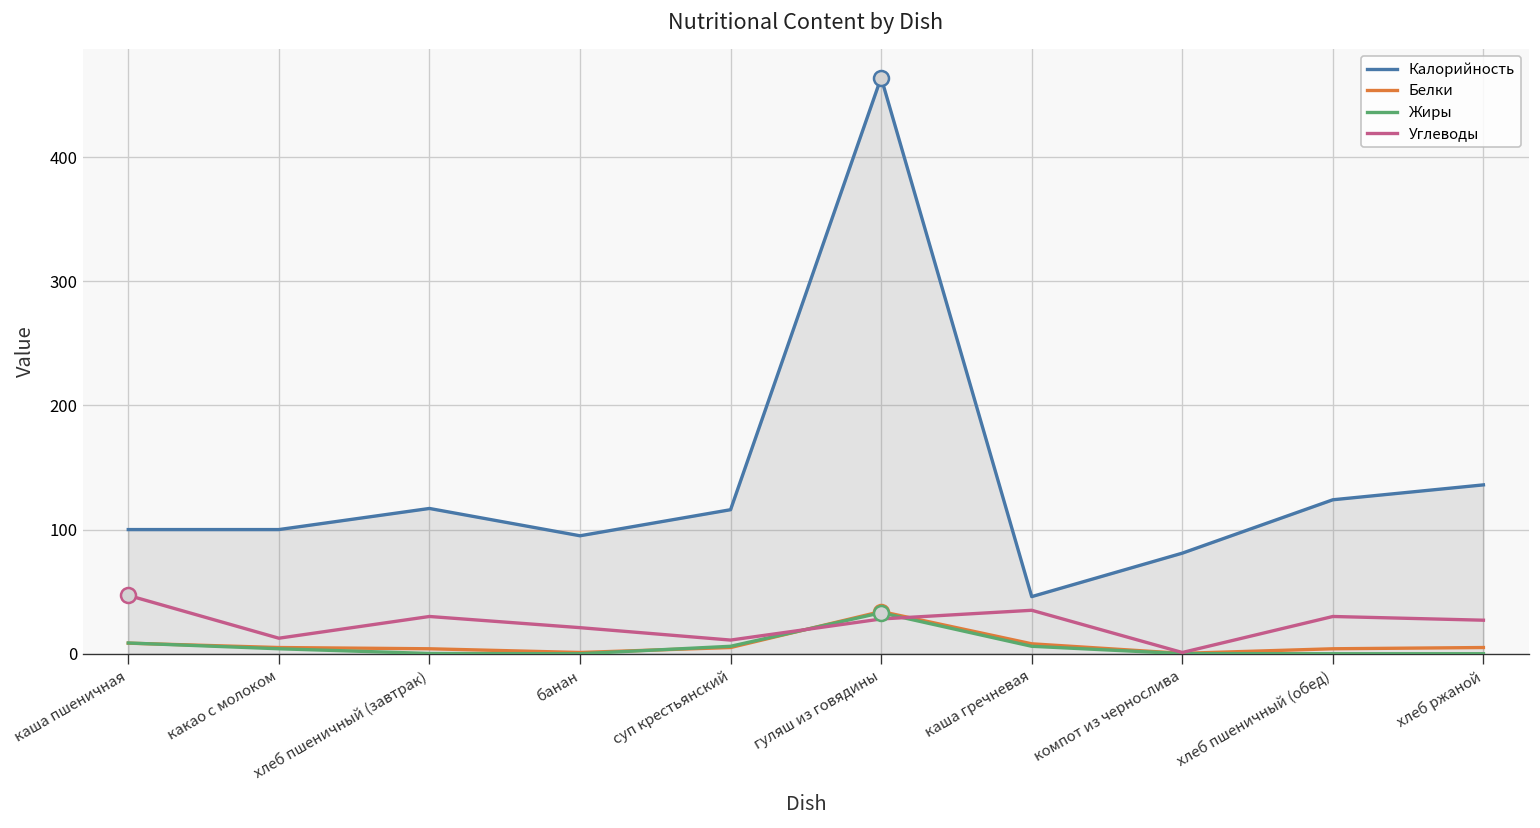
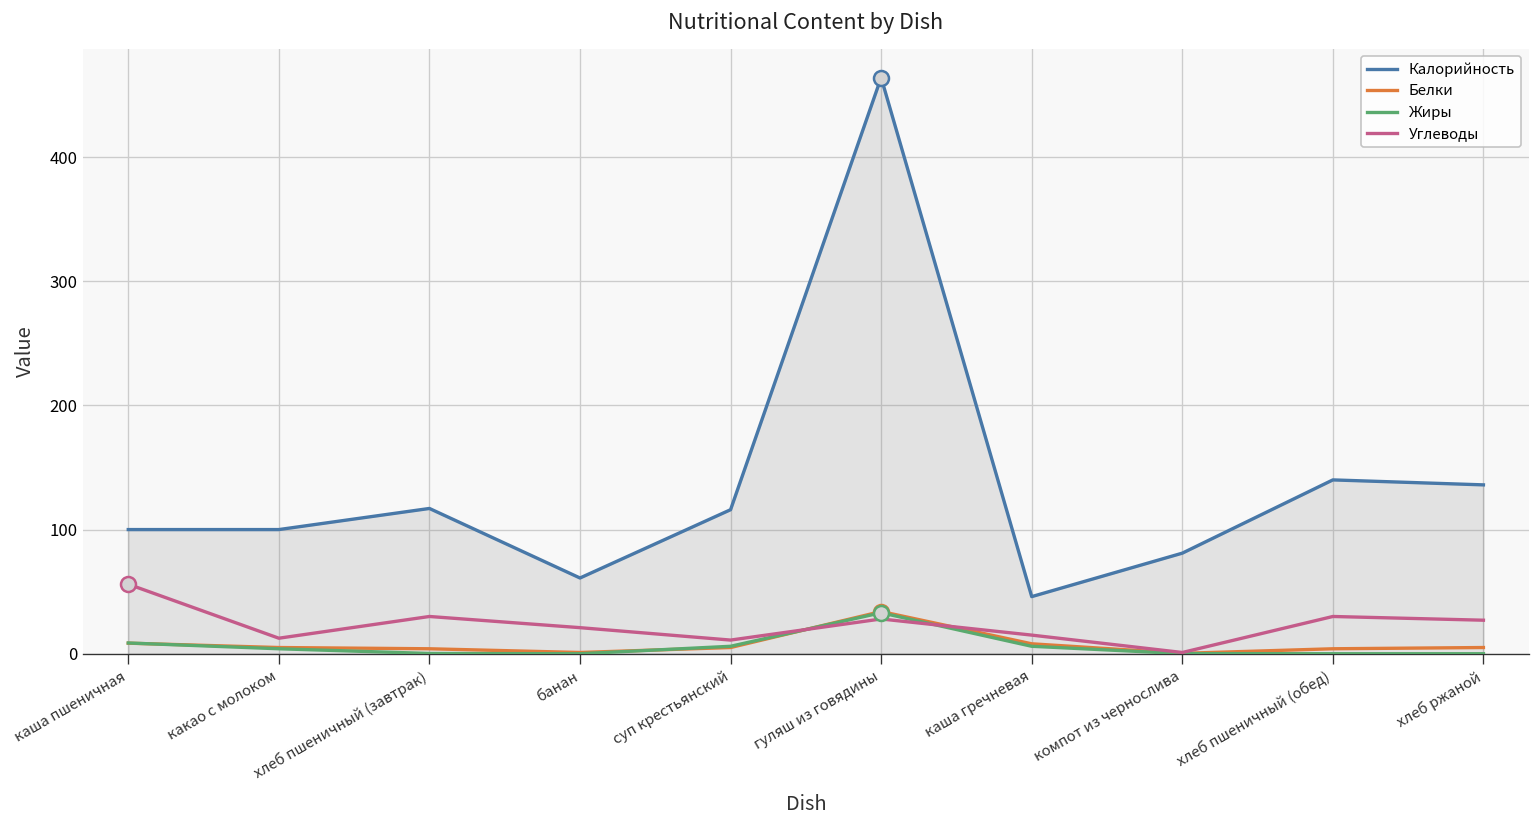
  {
    "Калорийность": {
      "каша пшеничная": 100,
      "какао с молоком": 100,
      "хлеб пшеничный (завтрак)": 117,
-     "банан": 95,
+     "банан": 61,
      "суп крестьянский": 116,
      "каша гречневая": 46,
      "компот из чернослива": 81,
-     "хлеб пшеничный (обед)": 124,
+     "хлеб пшеничный (обед)": 140,
      "хлеб ржаной": 136
    },
    "Белки": {
      "хлеб пшеничный (завтрак)": 4,
      "хлеб пшеничный (обед)": 4,
      "хлеб ржаной": 5
    },
    "Жиры": {
      "хлеб пшеничный (завтрак)": 0,
      "хлеб пшеничный (обед)": 0,
      "хлеб ржаной": 0
    },
    "Углеводы": {
-     "каша пшеничная": 47,
+     "каша пшеничная": 56,
      "какао с молоком": 13,
      "хлеб пшеничный (завтрак)": 30,
      "банан": 21,
      "суп крестьянский": 11,
      "гуляш из говядины": 28,
-     "каша гречневая": 35,
+     "каша гречневая": 15,
      "хлеб пшеничный (обед)": 30,
      "хлеб ржаной": 27
    }
  }
